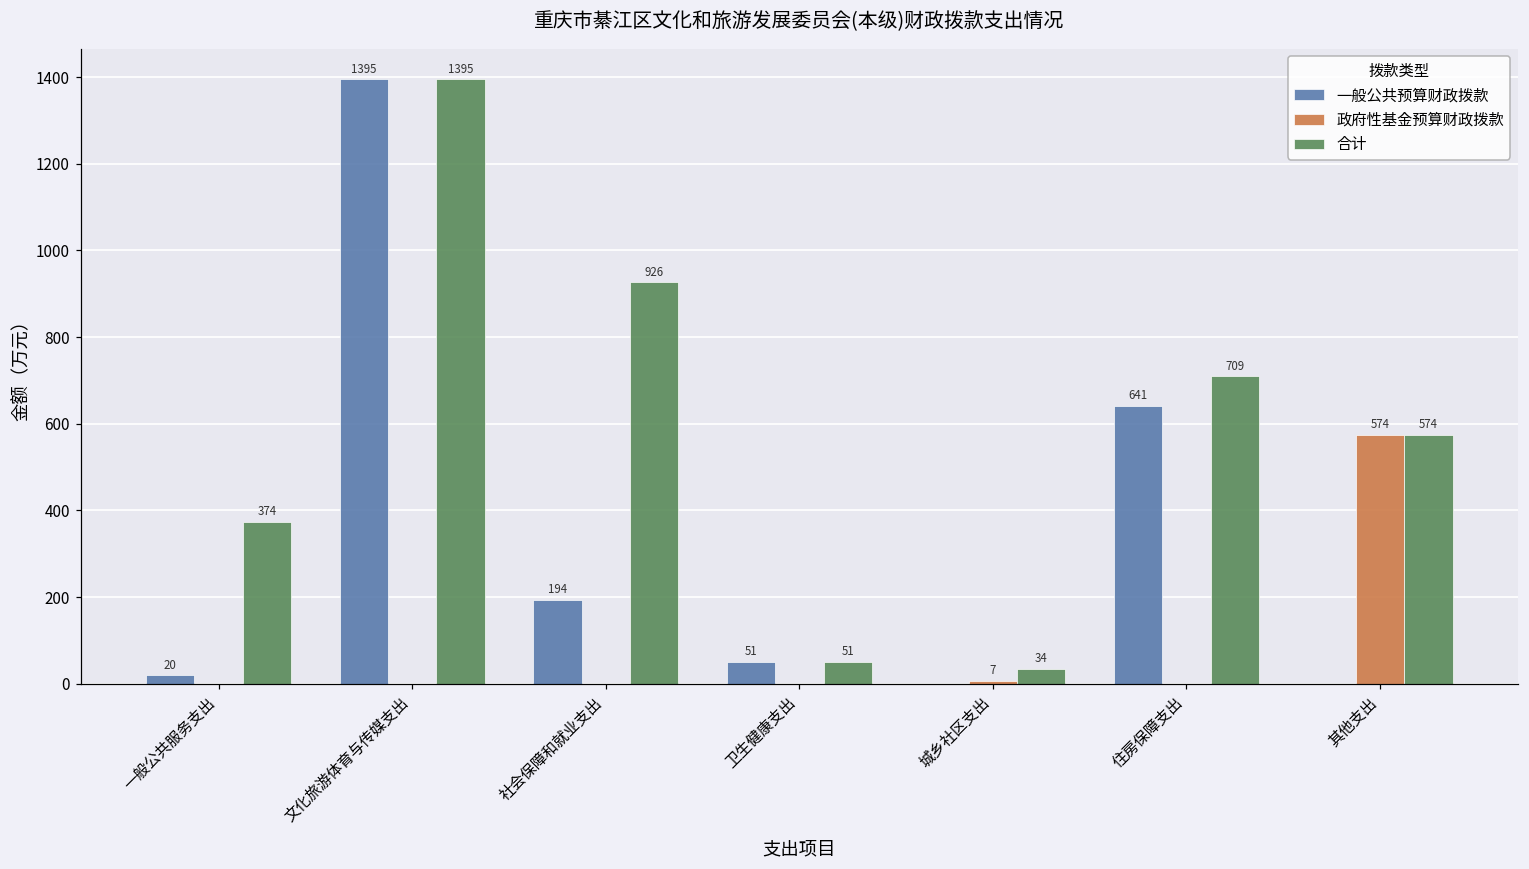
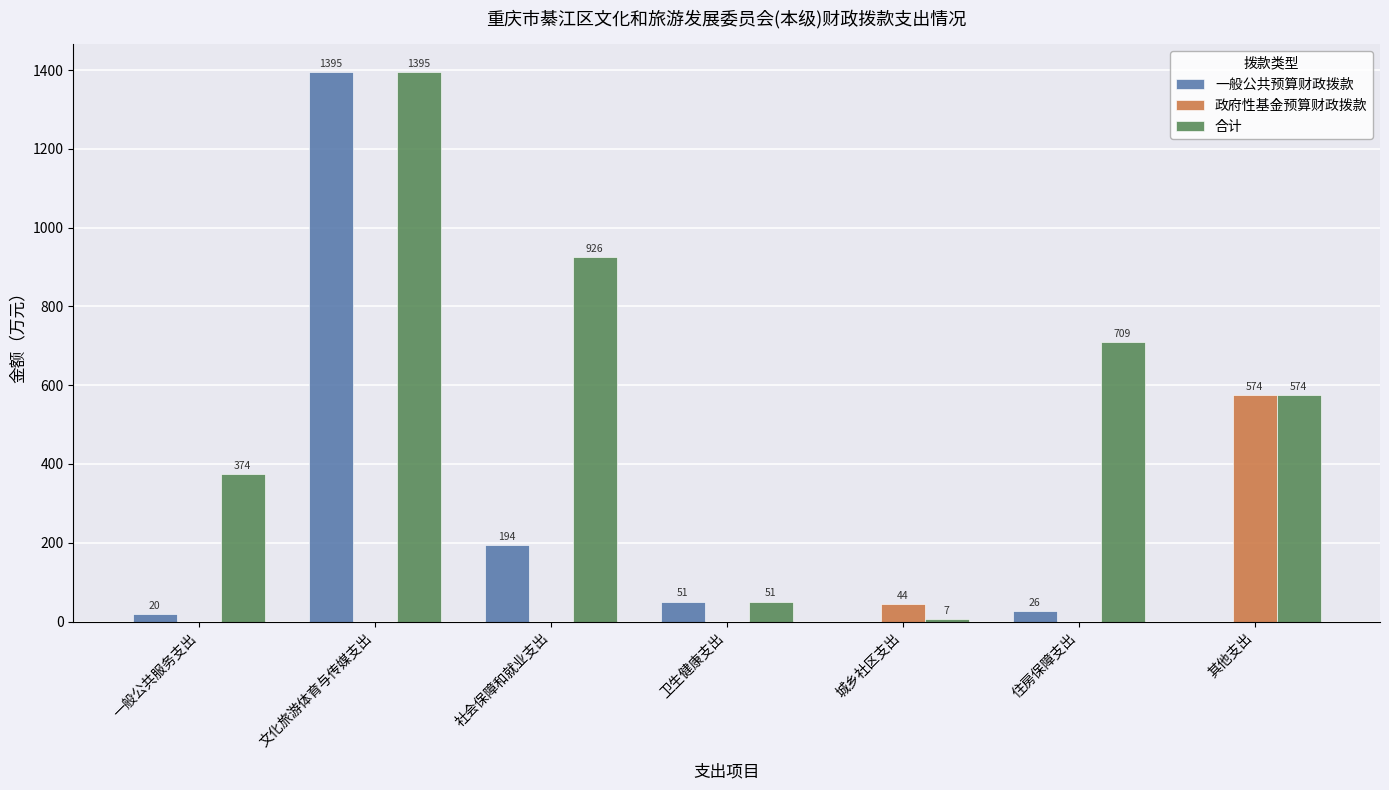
  {
    "一般公共预算财政拨款": {
      "一般公共服务支出": 20,
      "文化旅游体育与传媒支出": 1395,
      "社会保障和就业支出": 194,
      "卫生健康支出": 51,
-     "住房保障支出": 641
+     "住房保障支出": 26
    },
    "政府性基金预算财政拨款": {
-     "城乡社区支出": 7,
+     "城乡社区支出": 44,
      "其他支出": 574
    },
    "合计": {
      "一般公共服务支出": 374,
      "文化旅游体育与传媒支出": 1395,
      "社会保障和就业支出": 926,
      "卫生健康支出": 51,
-     "城乡社区支出": 34,
+     "城乡社区支出": 7,
      "住房保障支出": 709,
      "其他支出": 574
    }
  }
